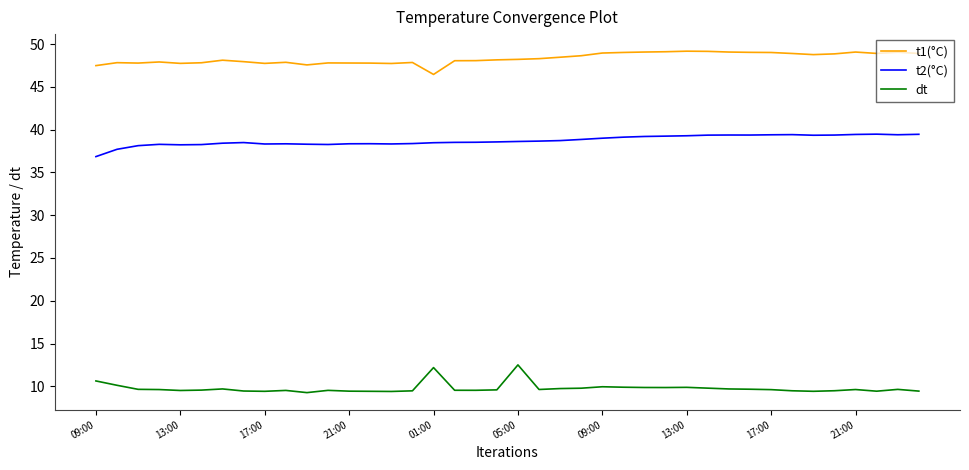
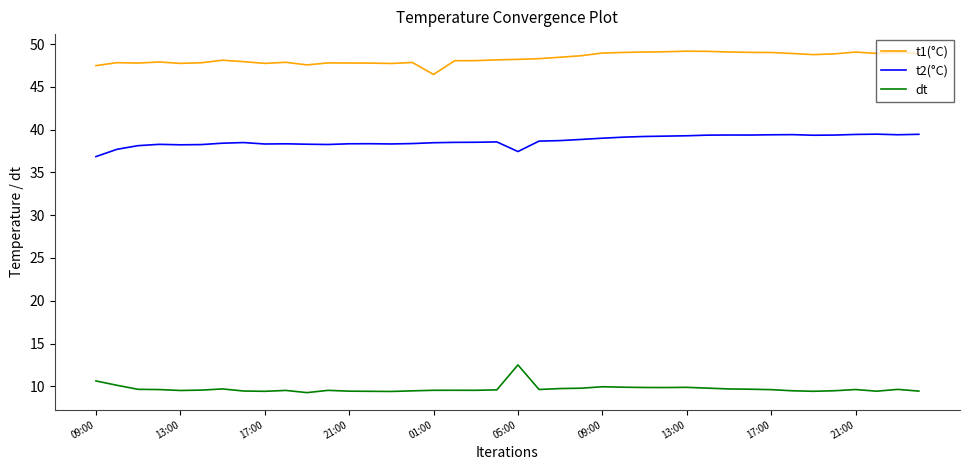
  {
    "t1(°C)": {
      "01:00": 46,
      "05:00": 48
    },
    "t2(°C)": {
      "01:00": 38,
-     "05:00": 39
+     "05:00": 37
    },
    "dt": {
-     "01:00": 12,
+     "01:00": 10,
      "05:00": 13
    }
  }
